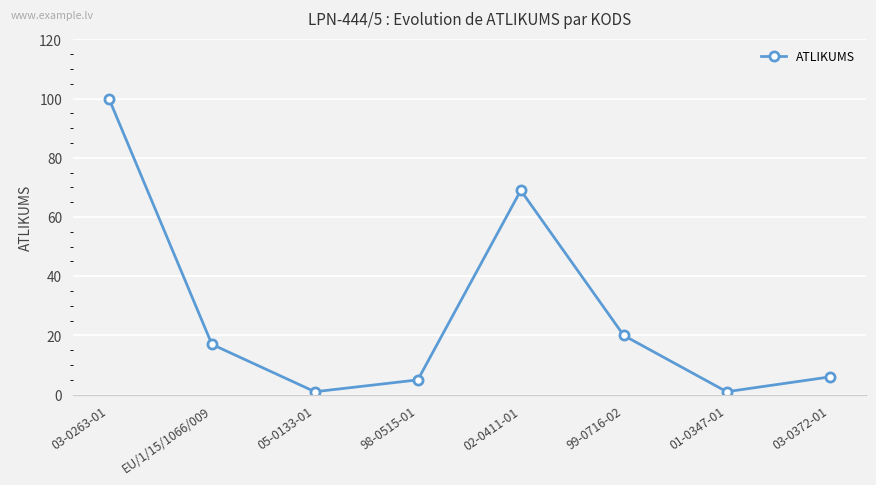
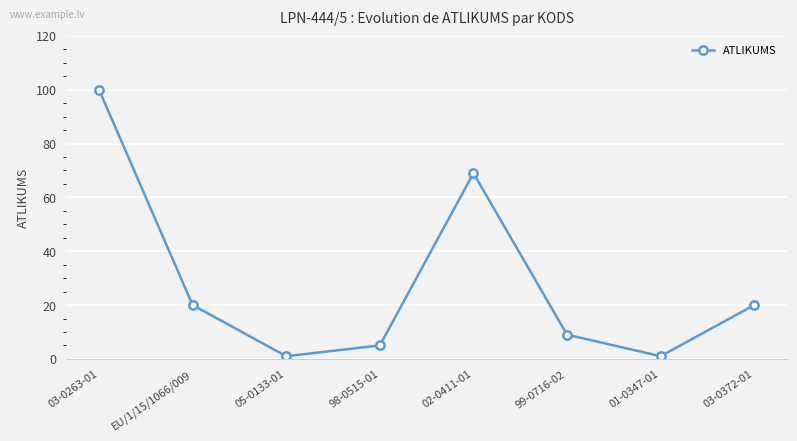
  {
    "03-0263-01": 100,
-   "EU/1/15/1066/009": 17,
+   "EU/1/15/1066/009": 20,
    "05-0133-01": 1,
    "98-0515-01": 5,
    "02-0411-01": 69,
-   "99-0716-02": 20,
+   "99-0716-02": 9,
    "01-0347-01": 1,
-   "03-0372-01": 6
+   "03-0372-01": 20
  }
